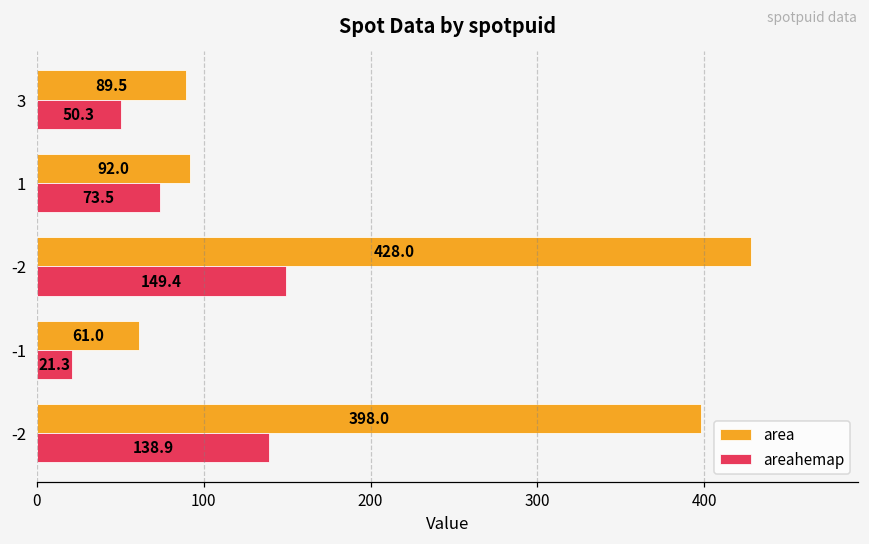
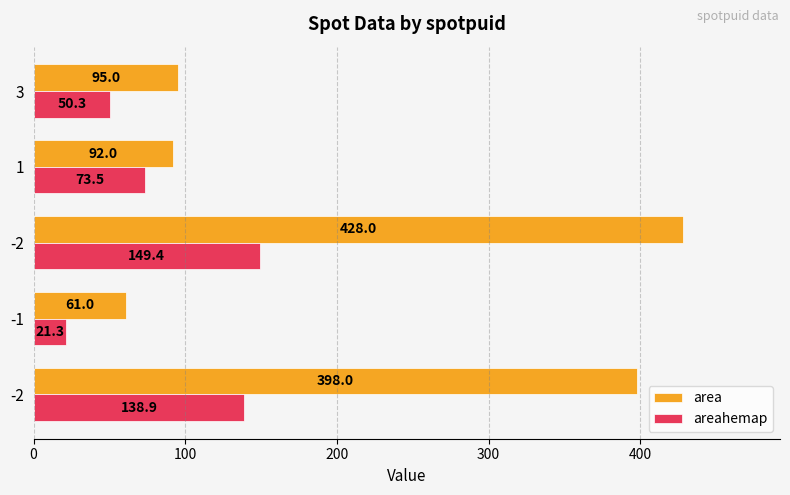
  {
    "area": {
-     "3": 89.5,
+     "3": 95.0,
      "1": 92.0,
      "-1": 61.0
    },
    "areahemap": {
      "3": 50.3,
      "1": 73.5,
      "-1": 21.3
    }
  }
